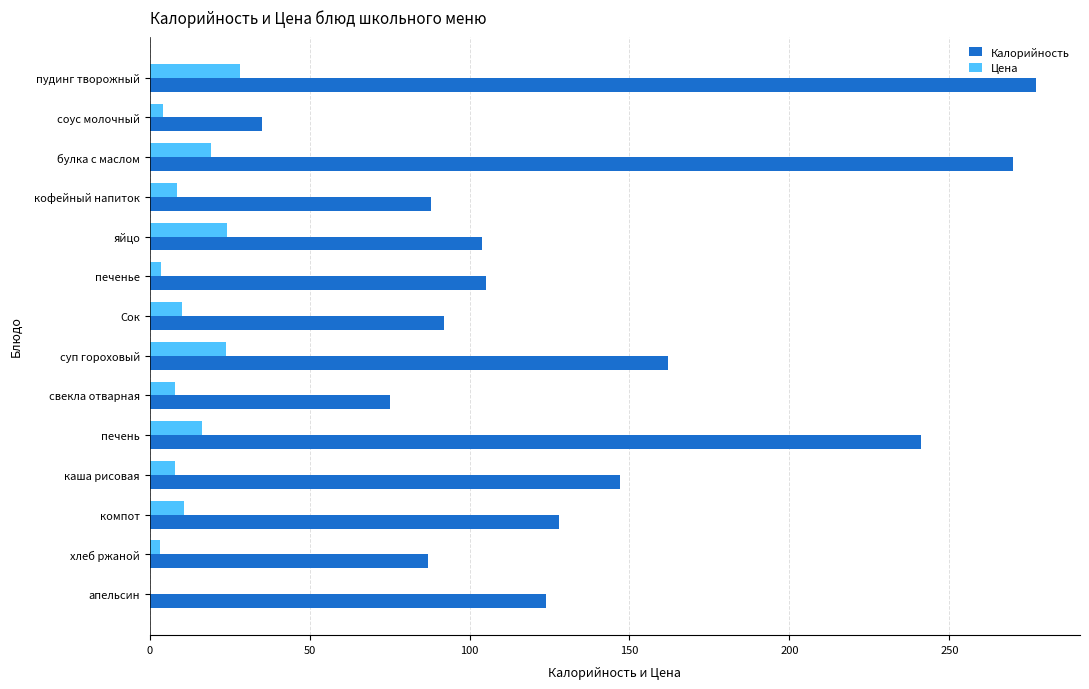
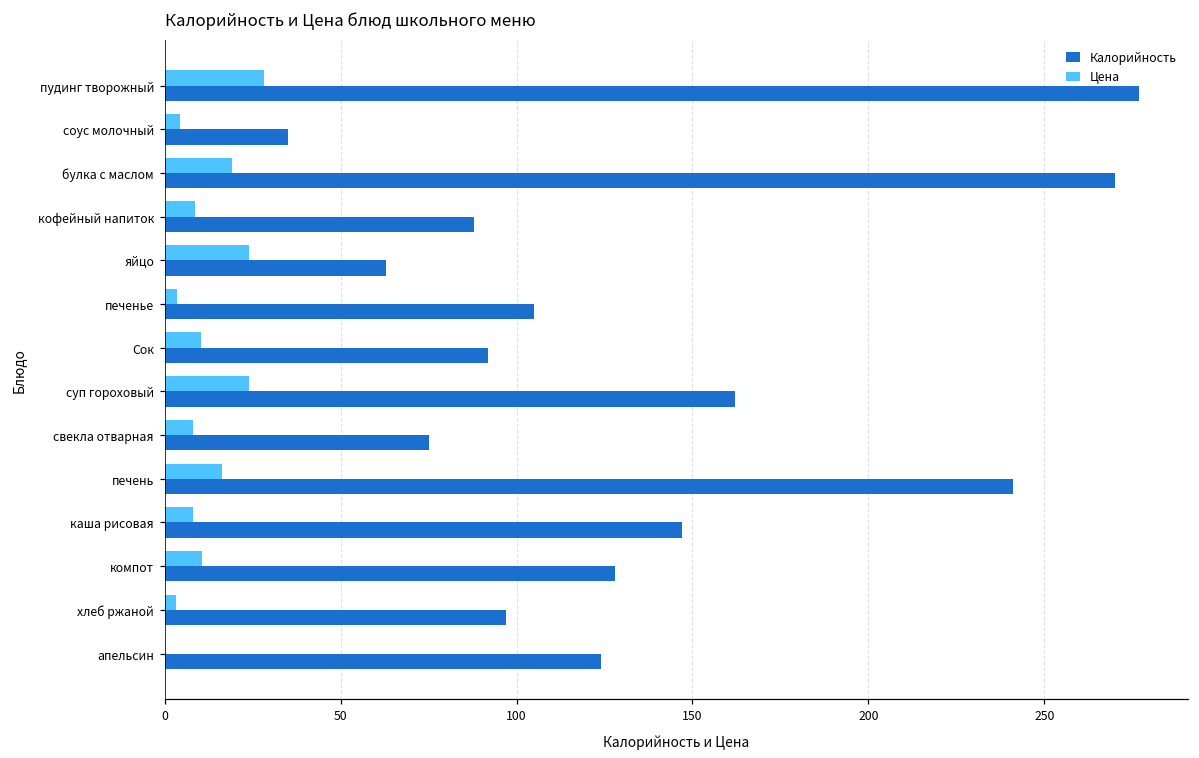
  {
    "Калорийность": {
      "пудинг творожный": 277,
      "соус молочный": 35,
      "булка с маслом": 270,
      "кофейный напиток": 88,
-     "яйцо": 104,
+     "яйцо": 63,
      "печенье": 105,
      "Сок": 92,
      "суп гороховый": 162,
      "свекла отварная": 75,
      "печень": 241,
      "каша рисовая": 147,
      "компот": 128,
-     "хлеб ржаной": 87,
+     "хлеб ржаной": 97,
      "апельсин": 124
    },
    "Цена": {
      "пудинг творожный": 28,
      "соус молочный": 4,
      "булка с маслом": 19,
      "кофейный напиток": 9,
      "яйцо": 24,
      "печенье": 4,
      "Сок": 10,
      "суп гороховый": 24,
      "свекла отварная": 8,
      "печень": 16,
      "каша рисовая": 8,
      "компот": 11,
      "хлеб ржаной": 3,
      "апельсин": 0
    }
  }
